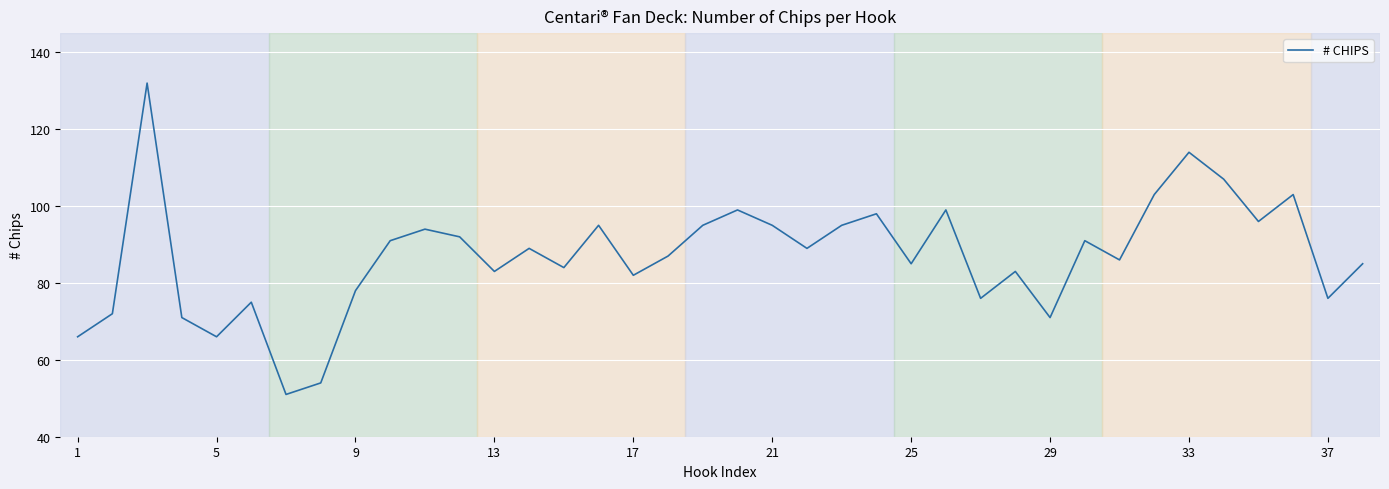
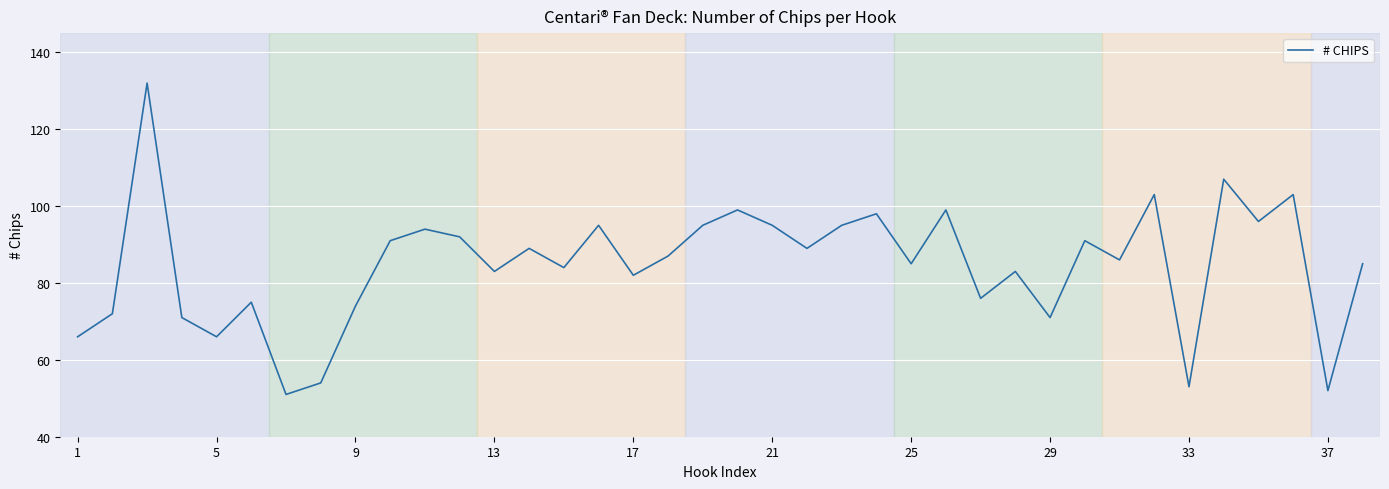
  {
    "1": 66,
    "5": 66,
-   "9": 78,
+   "9": 74,
    "13": 83,
    "17": 82,
    "21": 95,
    "25": 85,
    "29": 71,
-   "33": 114,
-   "37": 76
+   "33": 53,
+   "37": 52
  }
